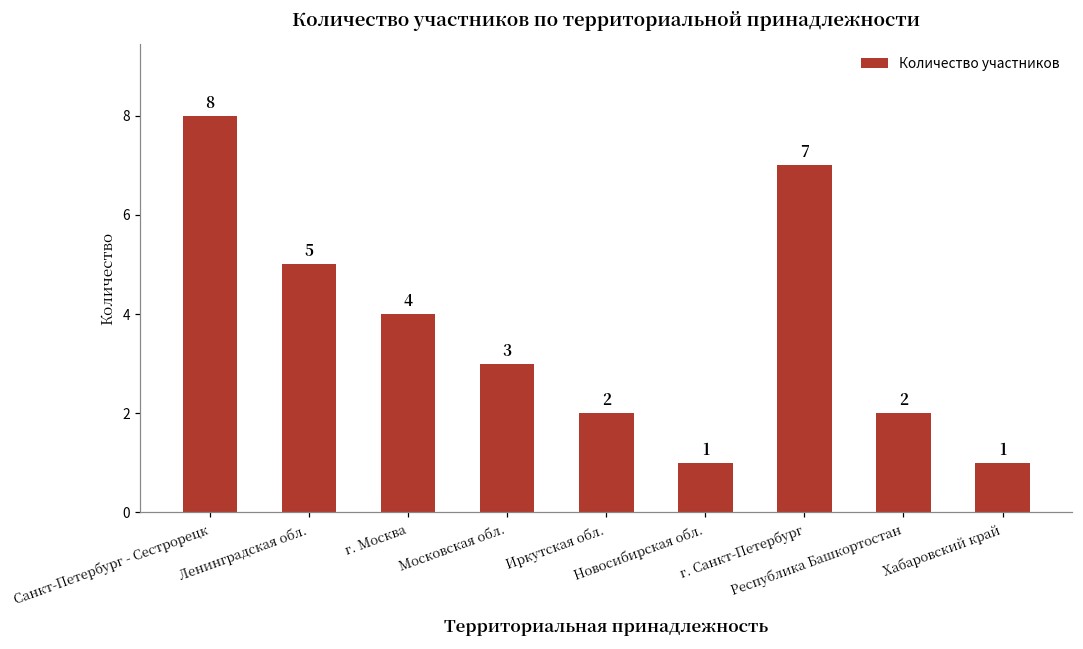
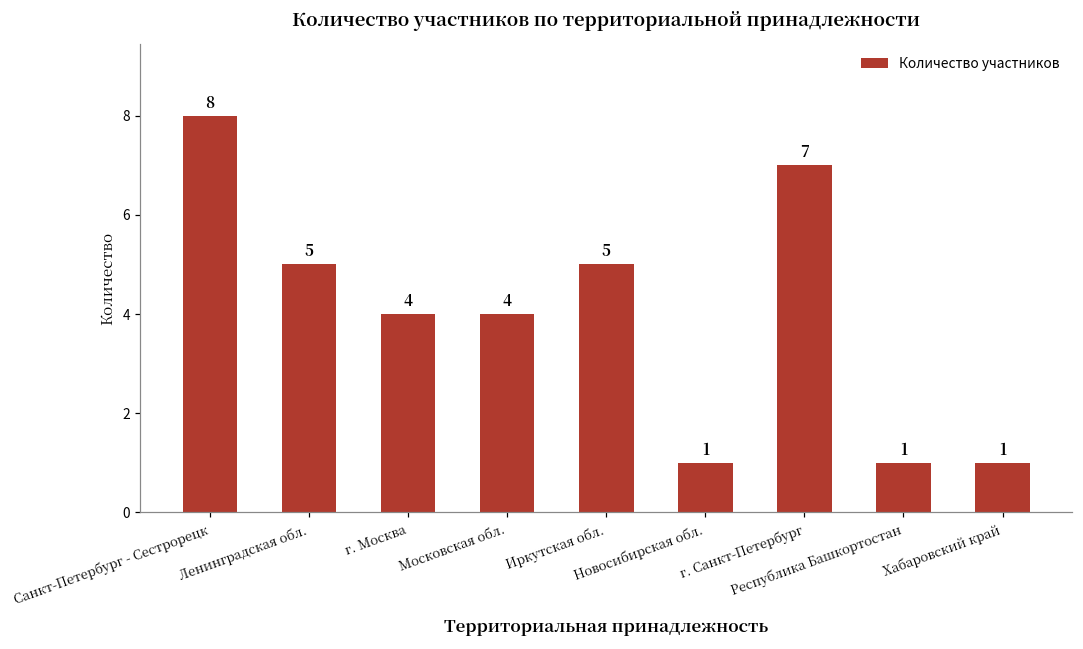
  {
    "Санкт-Петербург - Сестрорецк": 8,
    "Ленинградская обл.": 5,
    "г. Москва": 4,
-   "Московская обл.": 3,
-   "Иркутская обл.": 2,
+   "Московская обл.": 4,
+   "Иркутская обл.": 5,
    "Новосибирская обл.": 1,
    "г. Санкт-Петербург": 7,
-   "Республика Башкортостан": 2,
+   "Республика Башкортостан": 1,
    "Хабаровский край": 1
  }
